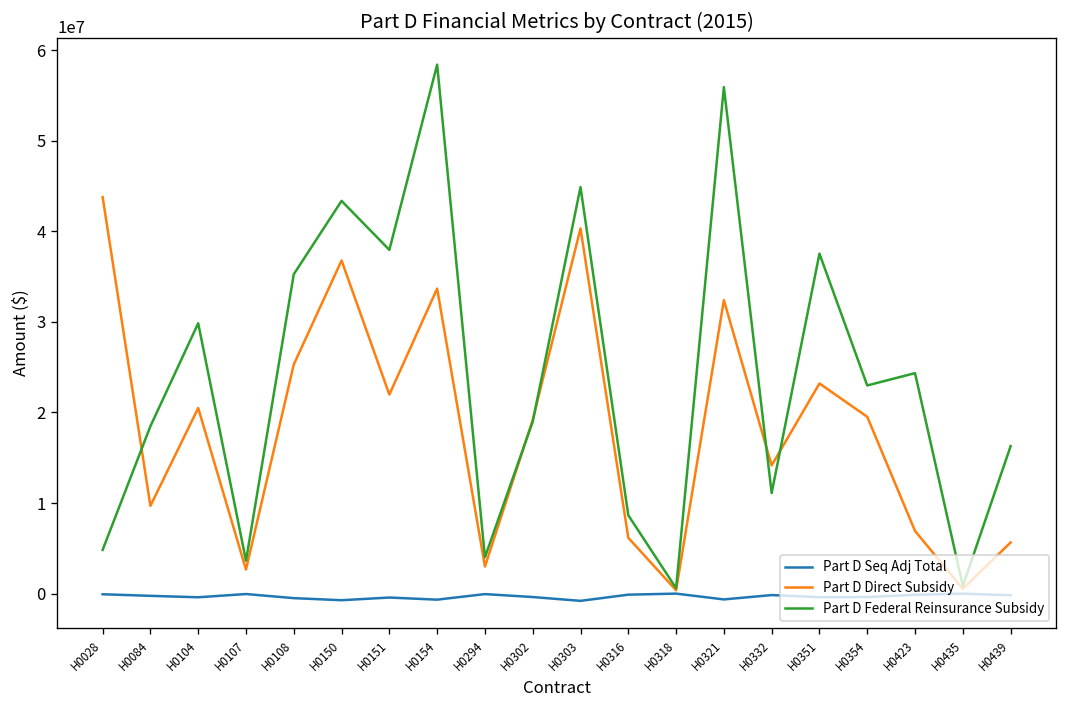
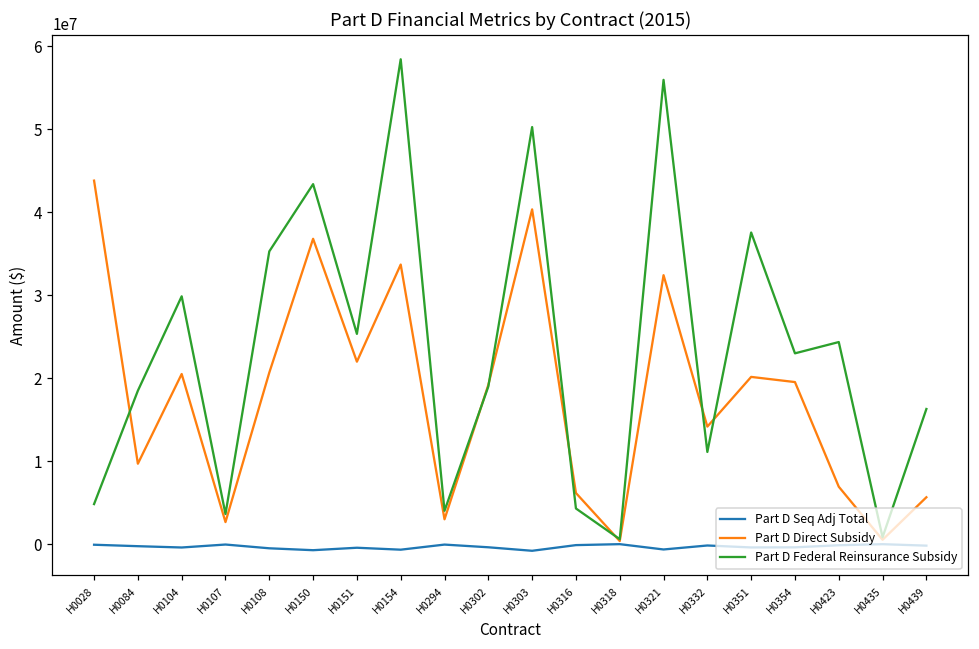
  {
    "Part D Seq Adj Total": {
      "H0028": 0,
      "H0084": 0,
      "H0104": 0,
      "H0107": 0,
      "H0108": -1000000,
      "H0150": -1000000,
      "H0151": 0,
      "H0154": -1000000,
      "H0294": 0,
      "H0302": 0,
      "H0303": -1000000,
      "H0316": 0,
      "H0318": 0,
      "H0321": -1000000,
      "H0332": 0
    },
    "Part D Direct Subsidy": {
      "H0028": 44000000,
      "H0084": 10000000,
      "H0104": 20000000,
      "H0107": 3000000,
-     "H0108": 25000000,
+     "H0108": 21000000,
      "H0150": 37000000,
      "H0151": 22000000,
      "H0154": 34000000,
      "H0294": 3000000,
      "H0303": 40000000,
      "H0316": 6000000,
      "H0321": 32000000,
      "H0332": 14000000,
-     "H0351": 23000000,
+     "H0351": 20000000,
      "H0354": 20000000,
      "H0423": 7000000,
      "H0439": 6000000
    },
    "Part D Federal Reinsurance Subsidy": {
      "H0028": 5000000,
      "H0084": 18000000,
      "H0104": 30000000,
      "H0107": 4000000,
      "H0108": 35000000,
      "H0150": 43000000,
-     "H0151": 38000000,
+     "H0151": 25000000,
      "H0154": 58000000,
      "H0294": 4000000,
-     "H0303": 45000000,
-     "H0316": 9000000,
+     "H0303": 50000000,
+     "H0316": 4000000,
      "H0321": 56000000,
      "H0332": 11000000,
      "H0351": 38000000,
      "H0354": 23000000,
      "H0423": 24000000,
      "H0439": 16000000
    }
  }
